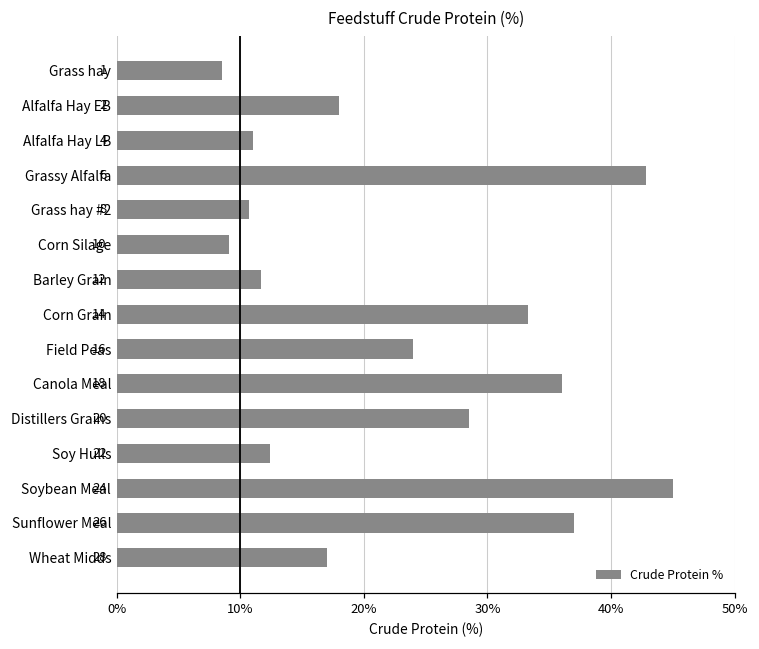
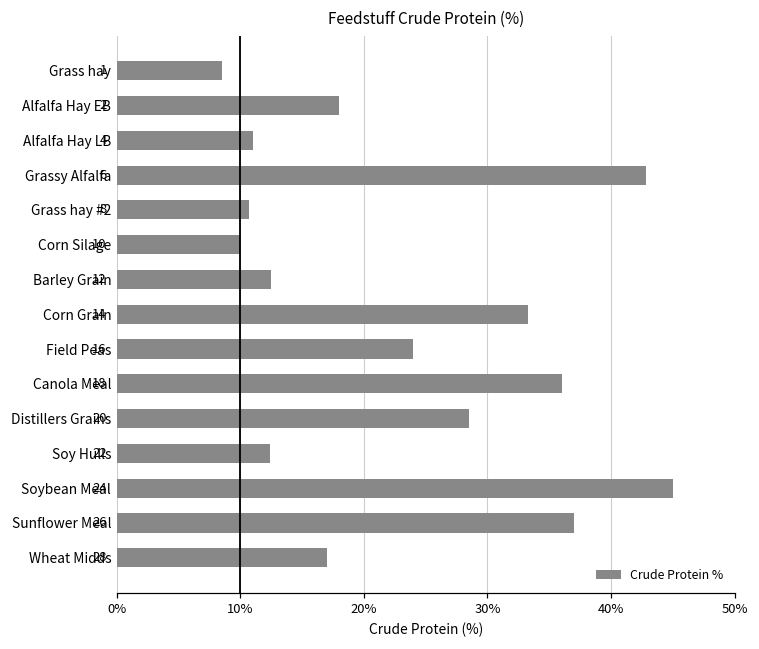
  {
    "Grass hay": "8.5%",
    "Alfalfa Hay EB": "18.0%",
    "Alfalfa Hay LB": "11.0%",
    "Grassy Alfalfa": "42.8%",
    "Grass hay #2": "10.7%",
-   "Corn Silage": "9.1%",
-   "Barley Grain": "11.7%",
+   "Corn Silage": "10.0%",
+   "Barley Grain": "12.5%",
    "Corn Grain": "33.3%",
    "Field Peas": "24.0%",
    "Canola Meal": "36.0%",
    "Distillers Grains": "28.5%",
    "Soy Hulls": "12.4%",
    "Soybean Meal": "45.0%",
    "Sunflower Meal": "37.0%",
    "Wheat Midds": "17.0%"
  }
